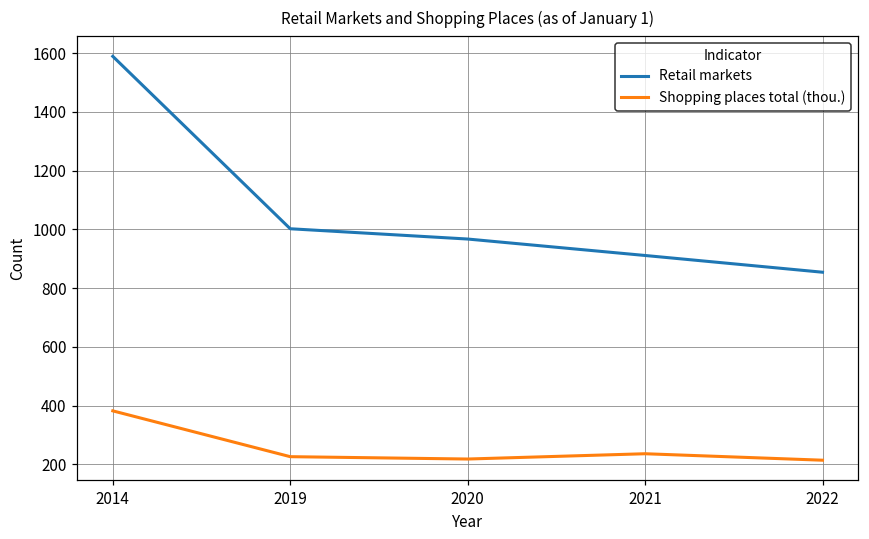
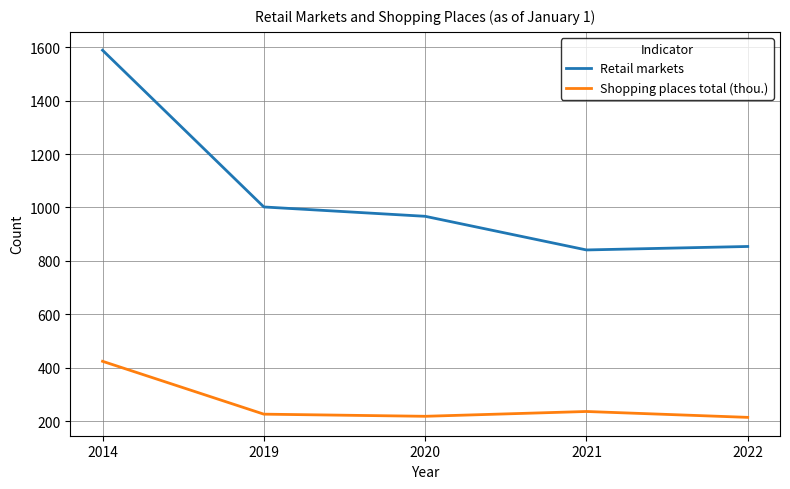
  {
    "Retail markets": {
      "2014": 1590,
      "2019": 1000,
      "2020": 970,
-     "2021": 910,
+     "2021": 840,
      "2022": 850
    },
    "Shopping places total (thou.)": {
-     "2014": 380,
+     "2014": 420,
      "2019": 230,
      "2020": 220,
      "2021": 240,
      "2022": 210
    }
  }
